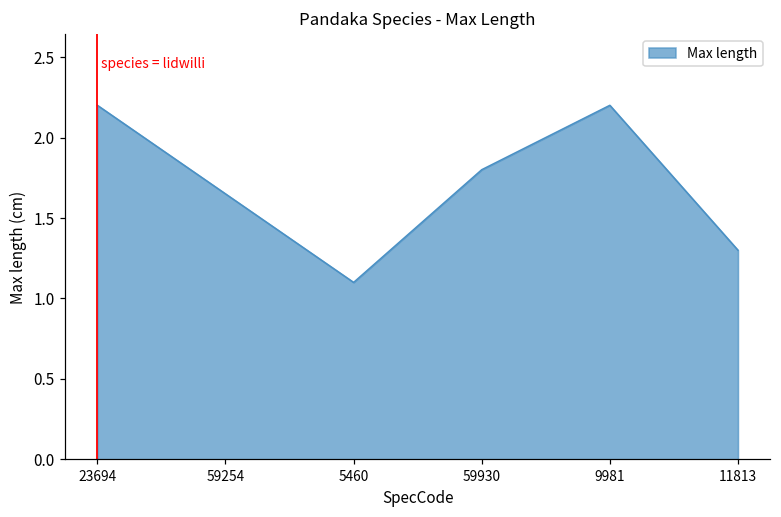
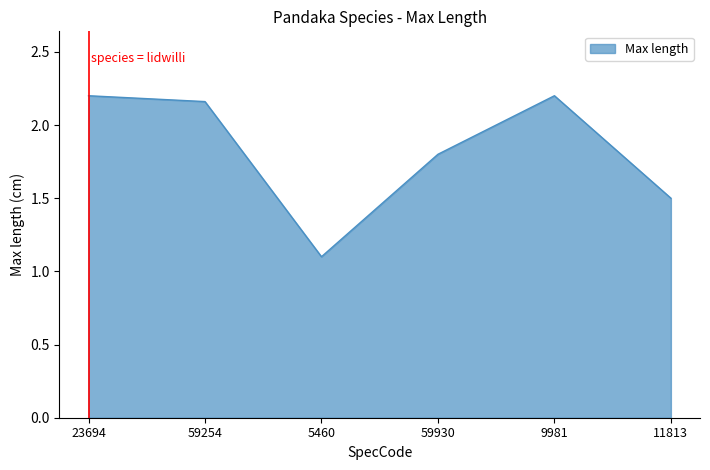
  {
    "23694": 2.20,
-   "59254": 1.65,
+   "59254": 2.16,
    "5460": 1.10,
    "59930": 1.80,
    "9981": 2.20,
-   "11813": 1.3
+   "11813": 1.5
  }
